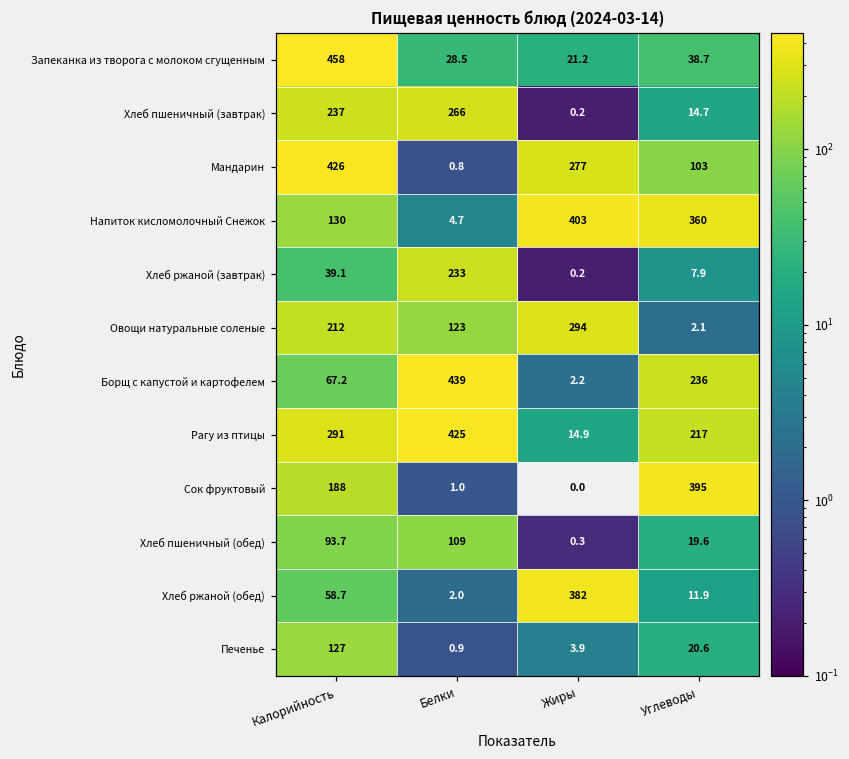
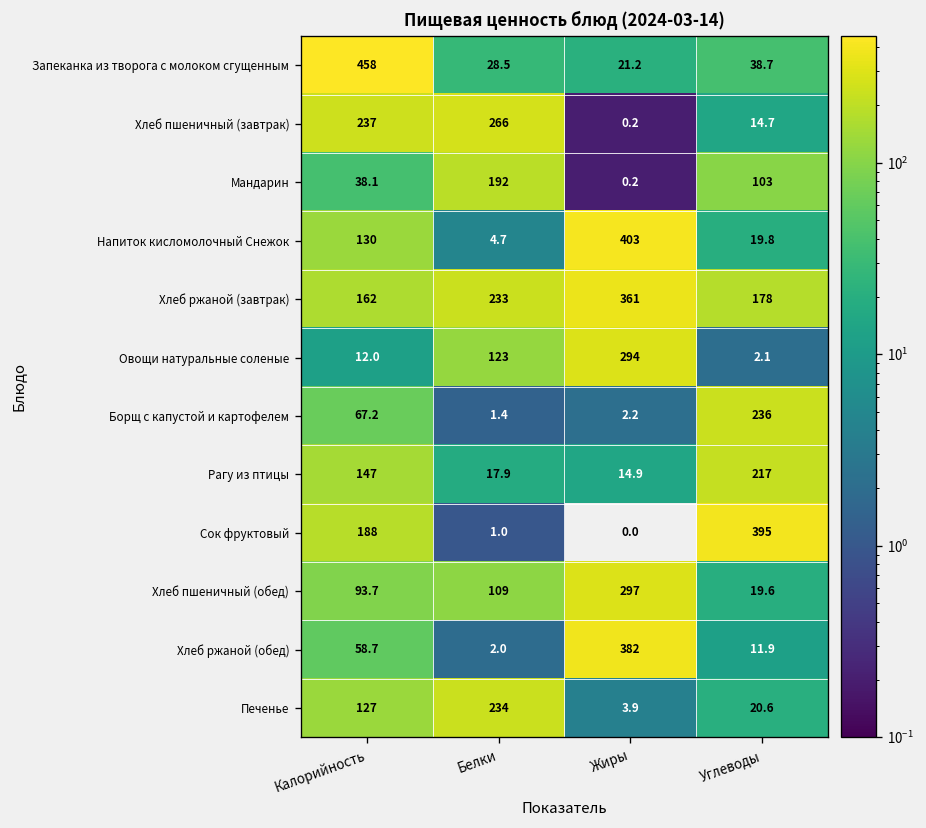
  {
    "Запеканка из творога с молоком сгущенным": {
      "Калорийность": 458,
      "Белки": 28.5,
      "Жиры": 21.2,
      "Углеводы": 38.7
    },
    "Хлеб пшеничный (завтрак)": {
      "Калорийность": 237,
      "Белки": 266,
      "Жиры": 0.2,
      "Углеводы": 14.7
    },
    "Мандарин": {
-     "Калорийность": 426,
-     "Белки": 0.8,
-     "Жиры": 277,
+     "Калорийность": 38.1,
+     "Белки": 192,
+     "Жиры": 0.2,
      "Углеводы": 103
    },
    "Напиток кисломолочный Снежок": {
      "Калорийность": 130,
      "Белки": 4.7,
      "Жиры": 403,
-     "Углеводы": 360
+     "Углеводы": 19.8
    },
    "Хлеб ржаной (завтрак)": {
-     "Калорийность": 39.1,
+     "Калорийность": 162,
      "Белки": 233,
-     "Жиры": 0.2,
-     "Углеводы": 7.9
+     "Жиры": 361,
+     "Углеводы": 178
    },
    "Овощи натуральные соленые": {
-     "Калорийность": 212,
+     "Калорийность": 12.0,
      "Белки": 123,
      "Жиры": 294,
      "Углеводы": 2.1
    },
    "Борщ с капустой и картофелем": {
      "Калорийность": 67.2,
-     "Белки": 439,
+     "Белки": 1.4,
      "Жиры": 2.2,
      "Углеводы": 236
    },
    "Рагу из птицы": {
-     "Калорийность": 291,
-     "Белки": 425,
+     "Калорийность": 147,
+     "Белки": 17.9,
      "Жиры": 14.9,
      "Углеводы": 217
    },
    "Сок фруктовый": {
      "Калорийность": 188,
      "Белки": 1.0,
      "Жиры": 0.0,
      "Углеводы": 395
    },
    "Хлеб пшеничный (обед)": {
      "Калорийность": 93.7,
      "Белки": 109,
-     "Жиры": 0.3,
+     "Жиры": 297,
      "Углеводы": 19.6
    },
    "Хлеб ржаной (обед)": {
      "Калорийность": 58.7,
      "Белки": 2.0,
      "Жиры": 382,
      "Углеводы": 11.9
    },
    "Печенье": {
      "Калорийность": 127,
-     "Белки": 0.9,
+     "Белки": 234,
      "Жиры": 3.9,
      "Углеводы": 20.6
    }
  }
